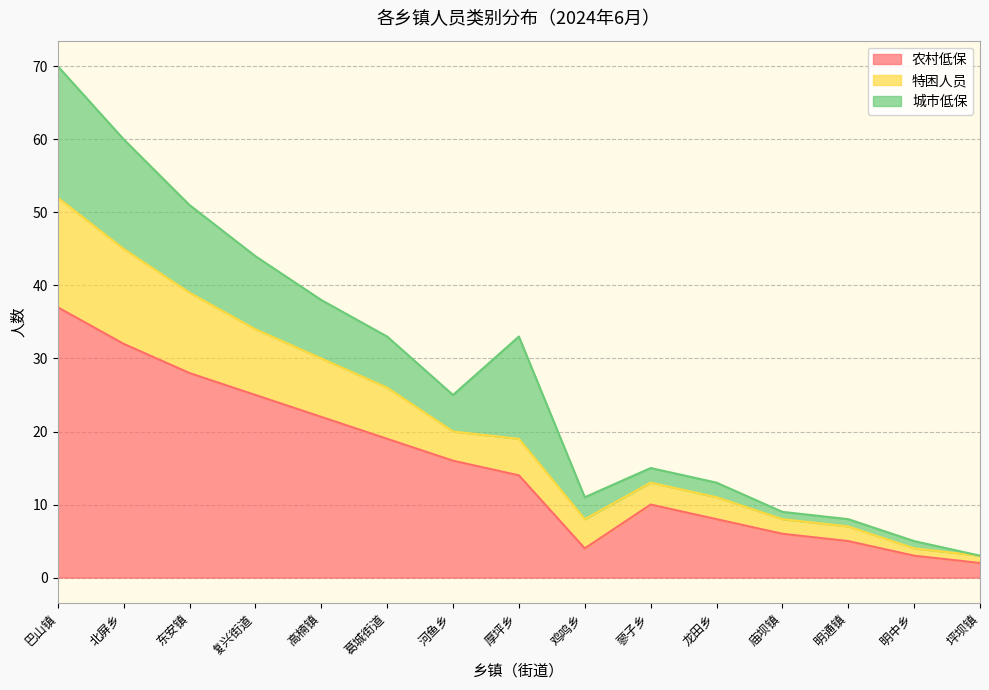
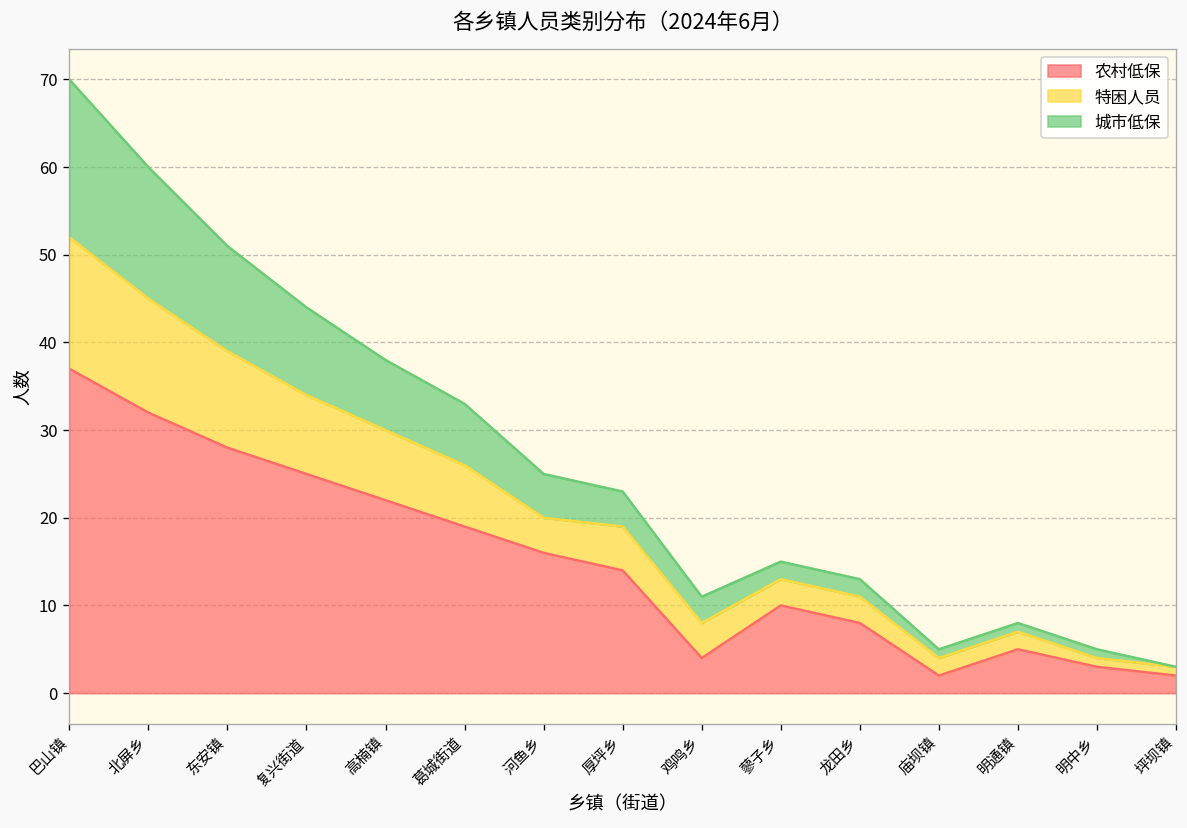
  {
    "农村低保": {
      "巴山镇": 37,
      "北屏乡": 32,
      "东安镇": 28,
      "复兴街道": 25,
      "高楠镇": 22,
      "葛城街道": 19,
      "河鱼乡": 16,
      "厚坪乡": 14,
      "鸡鸣乡": 4,
      "蓼子乡": 10,
      "龙田乡": 8,
-     "庙坝镇": 6,
+     "庙坝镇": 2,
      "明通镇": 5,
      "明中乡": 3,
      "坪坝镇": 2
    },
    "特困人员": {
      "巴山镇": 15,
      "北屏乡": 13,
      "东安镇": 11,
      "复兴街道": 9,
      "高楠镇": 8,
      "葛城街道": 7,
      "河鱼乡": 4,
      "厚坪乡": 5,
      "鸡鸣乡": 4,
      "蓼子乡": 3,
      "龙田乡": 3,
      "庙坝镇": 2,
      "明通镇": 2,
      "明中乡": 1
    },
    "城市低保": {
      "巴山镇": 18,
      "北屏乡": 15,
      "东安镇": 12,
      "复兴街道": 10,
      "高楠镇": 8,
      "葛城街道": 7,
      "河鱼乡": 5,
-     "厚坪乡": 14,
+     "厚坪乡": 4,
      "鸡鸣乡": 3,
      "蓼子乡": 2,
      "龙田乡": 2,
      "庙坝镇": 1,
      "明通镇": 1,
      "明中乡": 1
    }
  }
